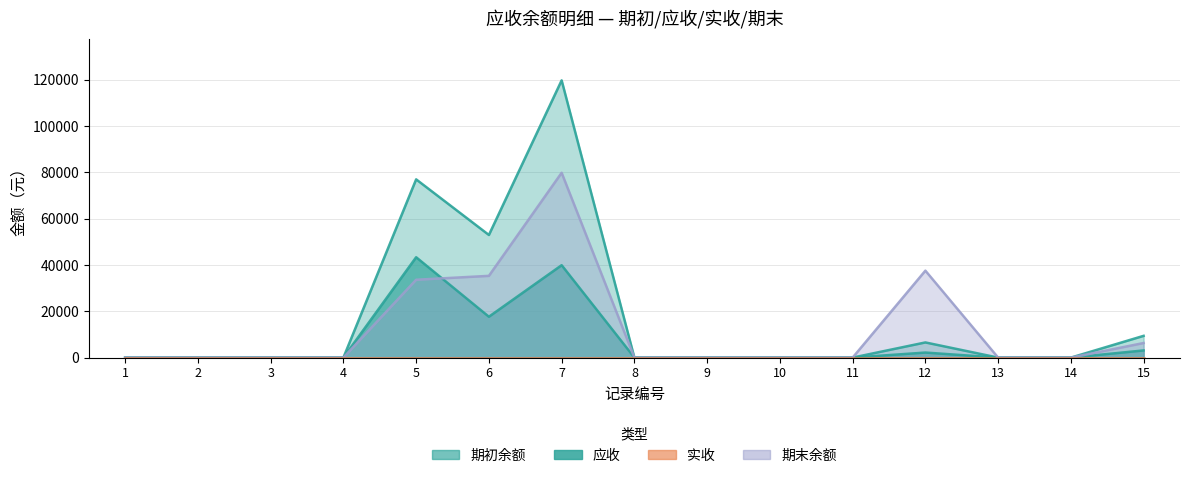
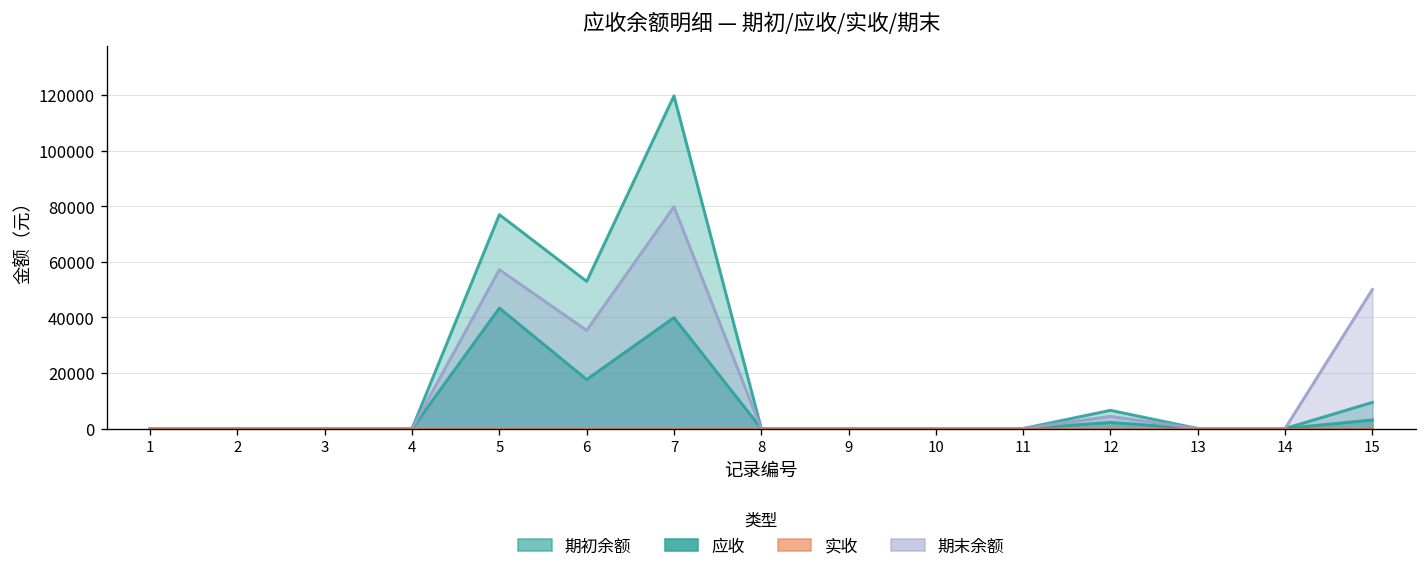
  {
    "期末余额": {
-     "5": 34000,
+     "5": 57000,
      "6": 35000,
      "7": 80000,
-     "12": 38000,
-     "15": 6000
+     "12": 4000,
+     "15": 50000
    },
    "实收": {
      "5": 0,
      "6": 0,
      "7": 0,
      "12": 0,
      "15": 0
    }
  }
